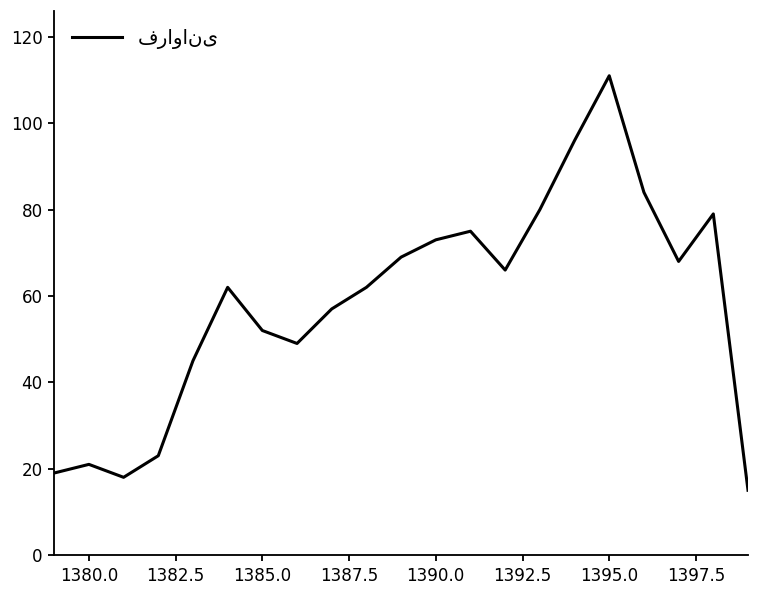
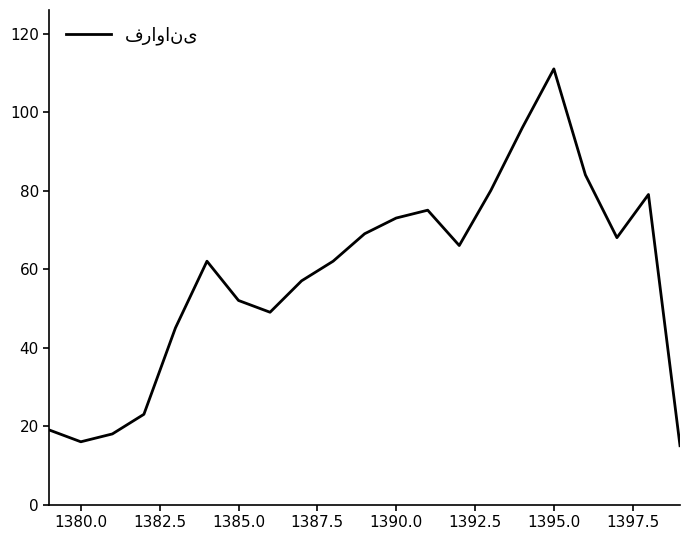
  {
-   "1380.0": 21,
+   "1380.0": 16,
    "1385.0": 52,
    "1390.0": 73,
    "1395.0": 111
  }
